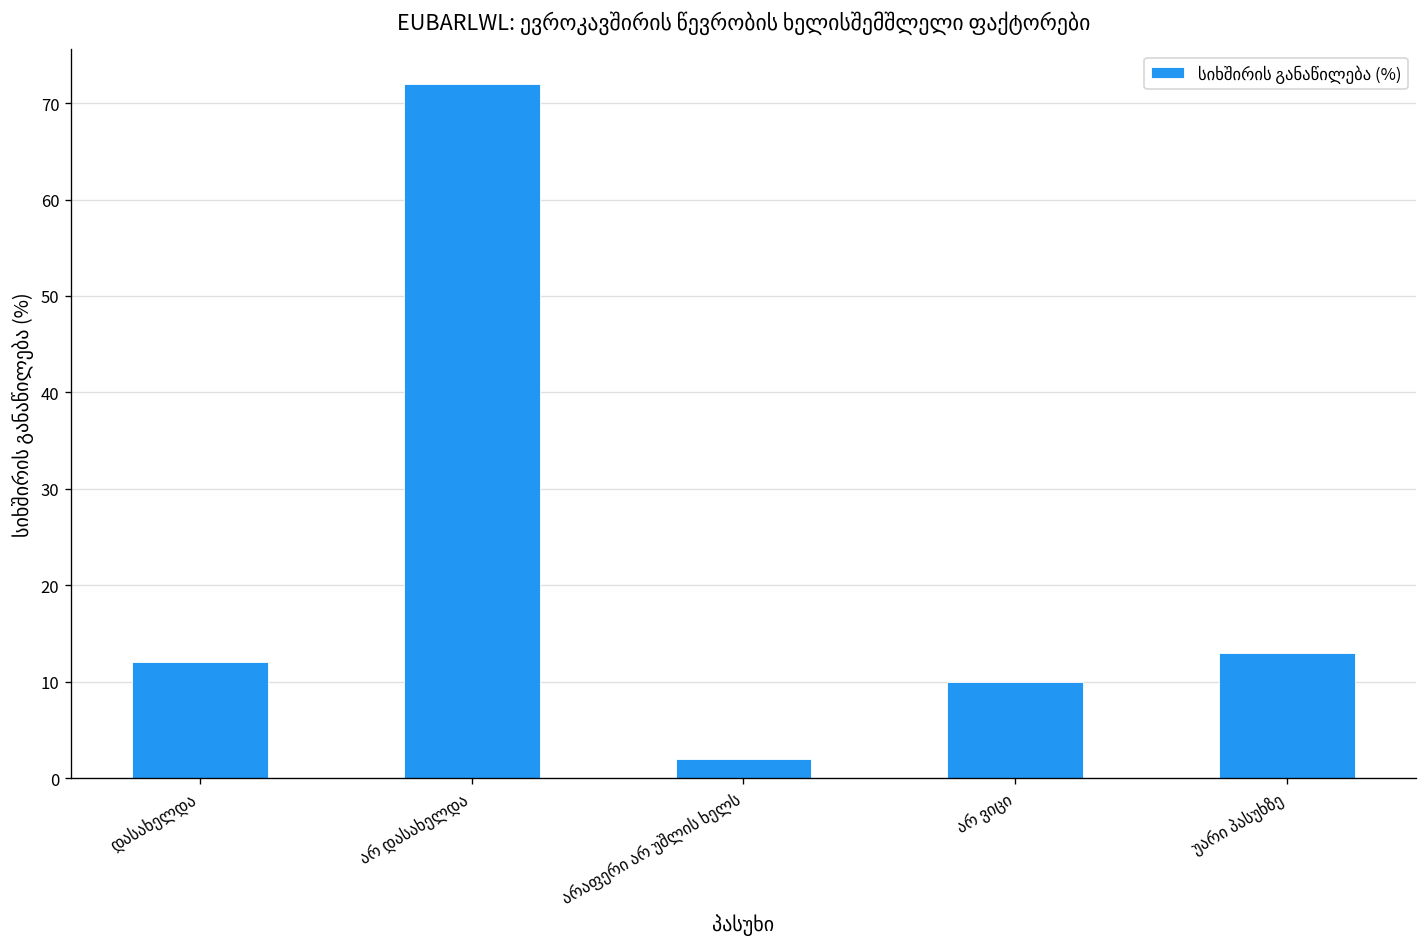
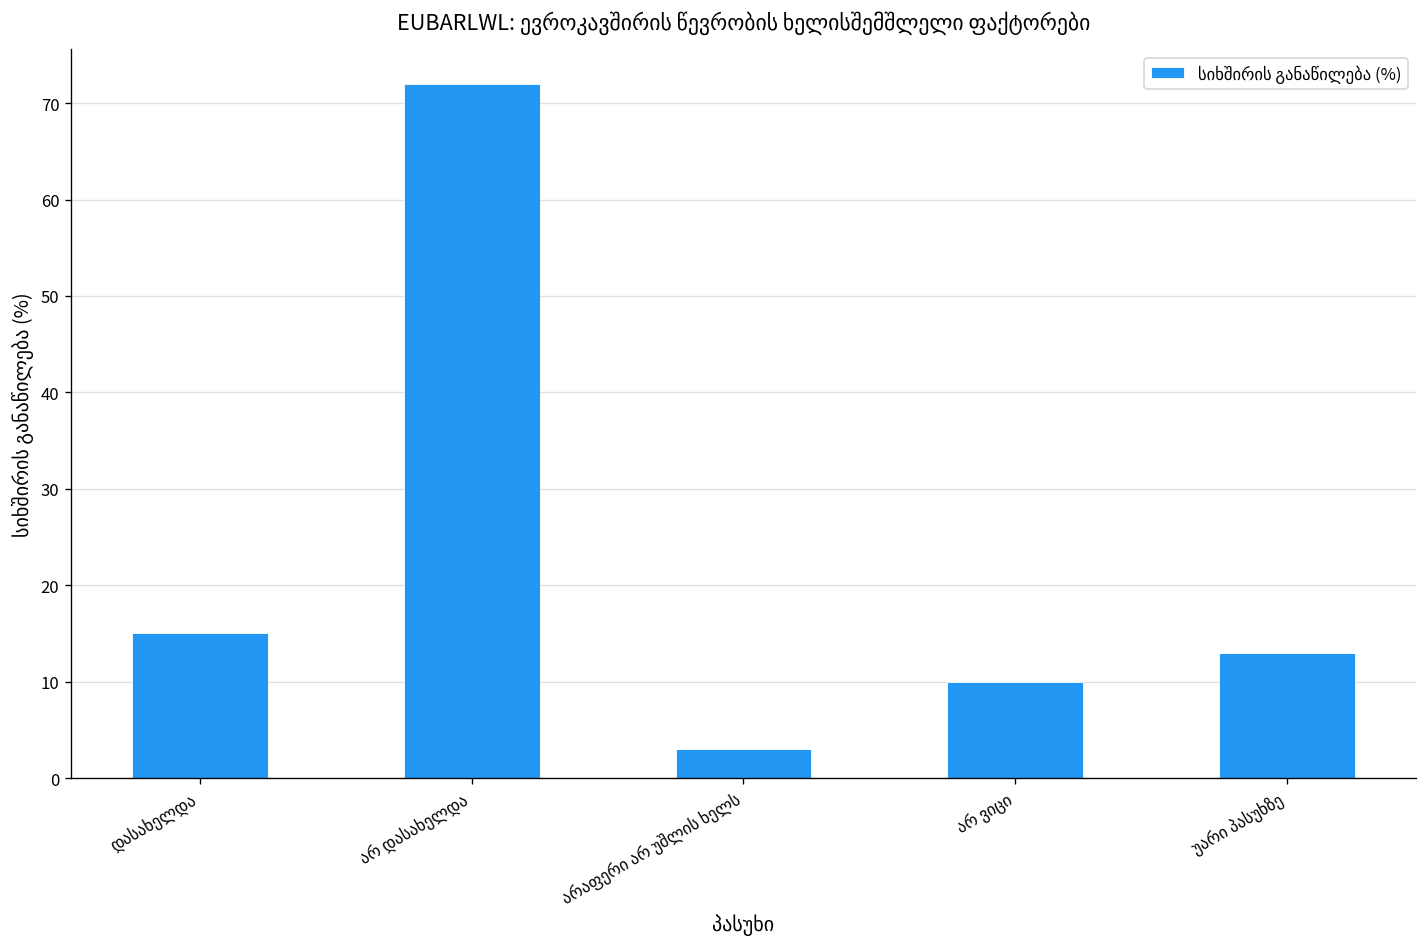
  {
-   "დასახელდა": 12,
+   "დასახელდა": 15,
    "არ დასახელდა": 72,
-   "არაფერი არ უშლის ხელს": 2,
+   "არაფერი არ უშლის ხელს": 3,
    "არ ვიცი": 10,
    "უარი პასუხზე": 13
  }
